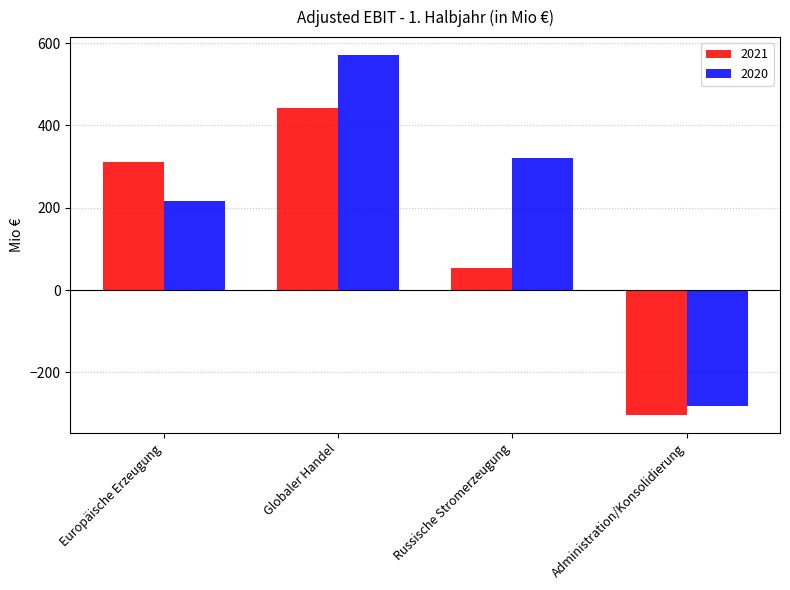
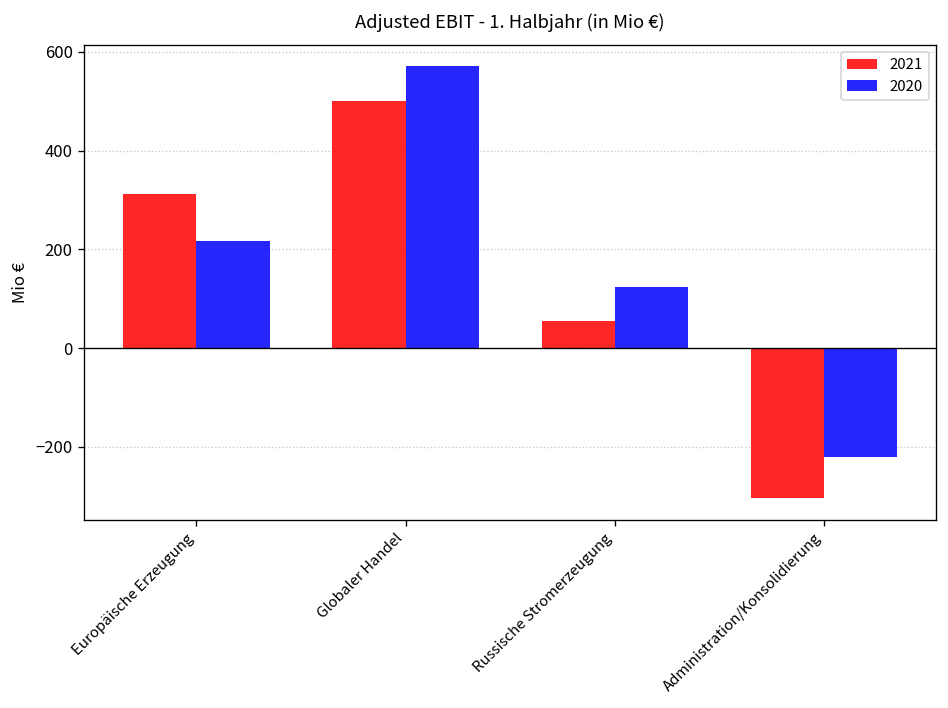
  {
    "2021": {
      "Europäische Erzeugung": 310,
-     "Globaler Handel": 440,
+     "Globaler Handel": 500,
      "Russische Stromerzeugung": 50,
      "Administration/Konsolidierung": -300
    },
    "2020": {
      "Europäische Erzeugung": 220,
      "Globaler Handel": 570,
-     "Russische Stromerzeugung": 320,
-     "Administration/Konsolidierung": -280
+     "Russische Stromerzeugung": 120,
+     "Administration/Konsolidierung": -220
    }
  }
